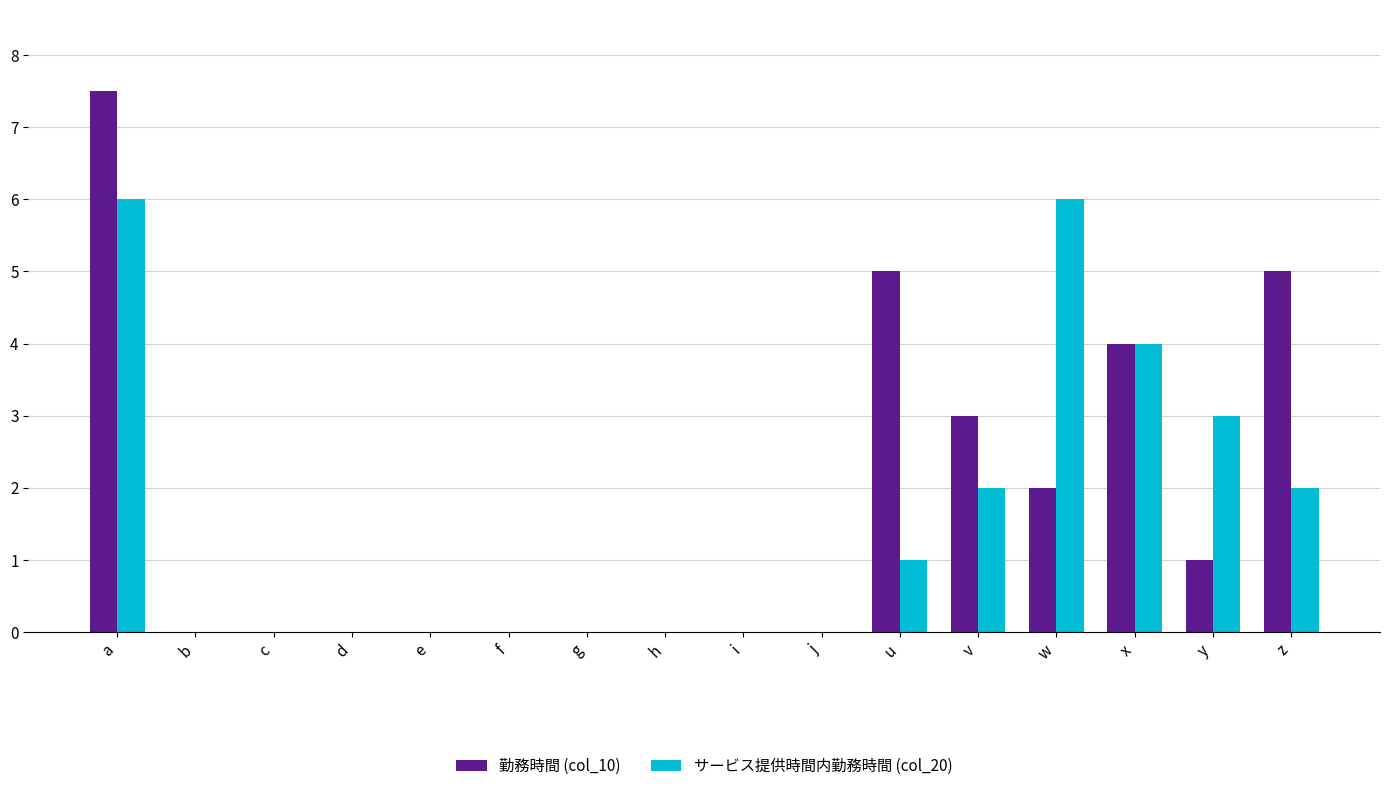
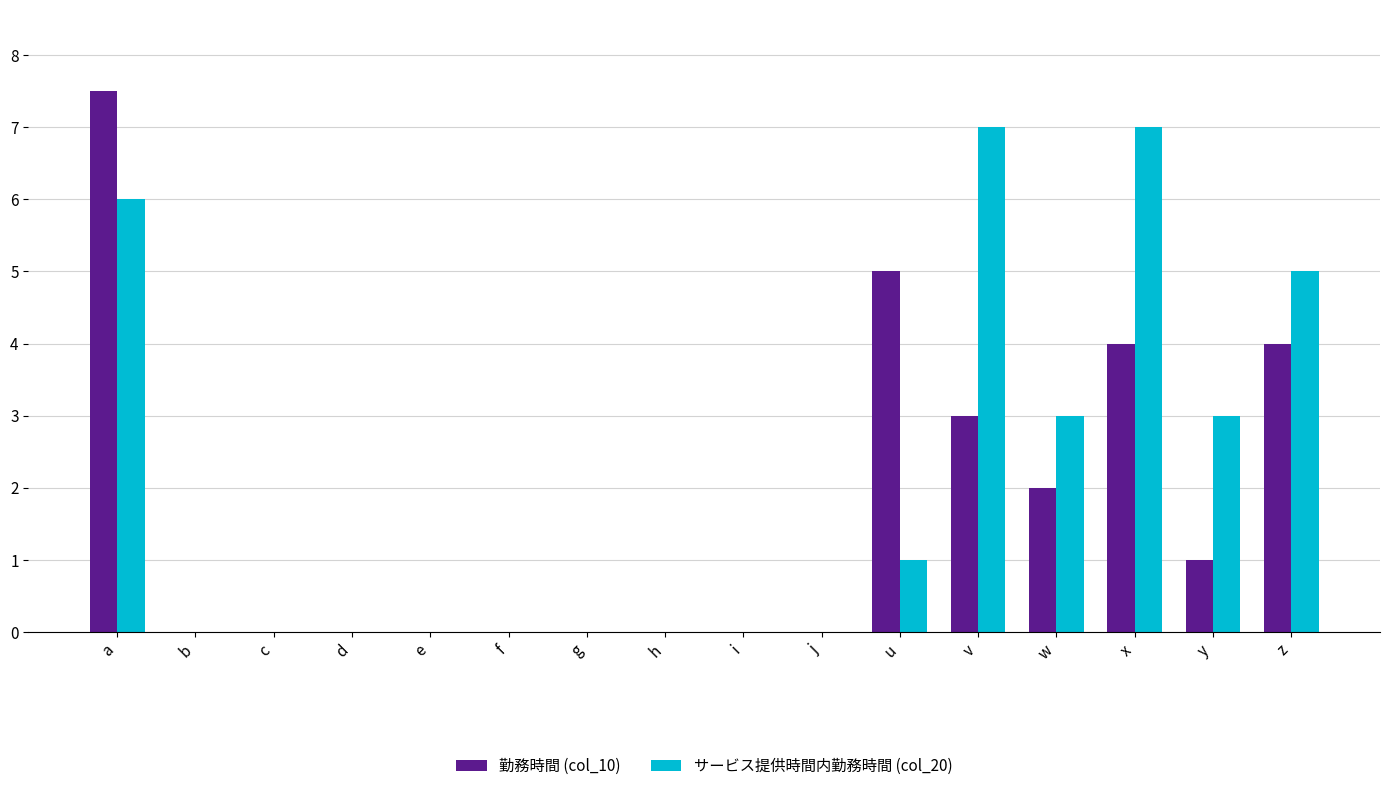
  {
    "勤務時間 (col_10)": {
      "a": 7.5,
      "b": 0,
      "c": 0,
      "d": 0,
      "e": 0,
      "f": 0,
      "g": 0,
      "h": 0,
      "i": 0,
      "j": 0,
      "u": 5,
      "v": 3,
      "w": 2,
      "x": 4,
      "y": 1,
-     "z": 5
+     "z": 4
    },
    "サービス提供時間内勤務時間 (col_20)": {
      "a": 6,
      "b": 0,
      "c": 0,
      "d": 0,
      "e": 0,
      "f": 0,
      "g": 0,
      "h": 0,
      "i": 0,
      "j": 0,
      "u": 1,
-     "v": 2,
-     "w": 6,
-     "x": 4,
+     "v": 7,
+     "w": 3,
+     "x": 7,
      "y": 3,
-     "z": 2
+     "z": 5
    }
  }
